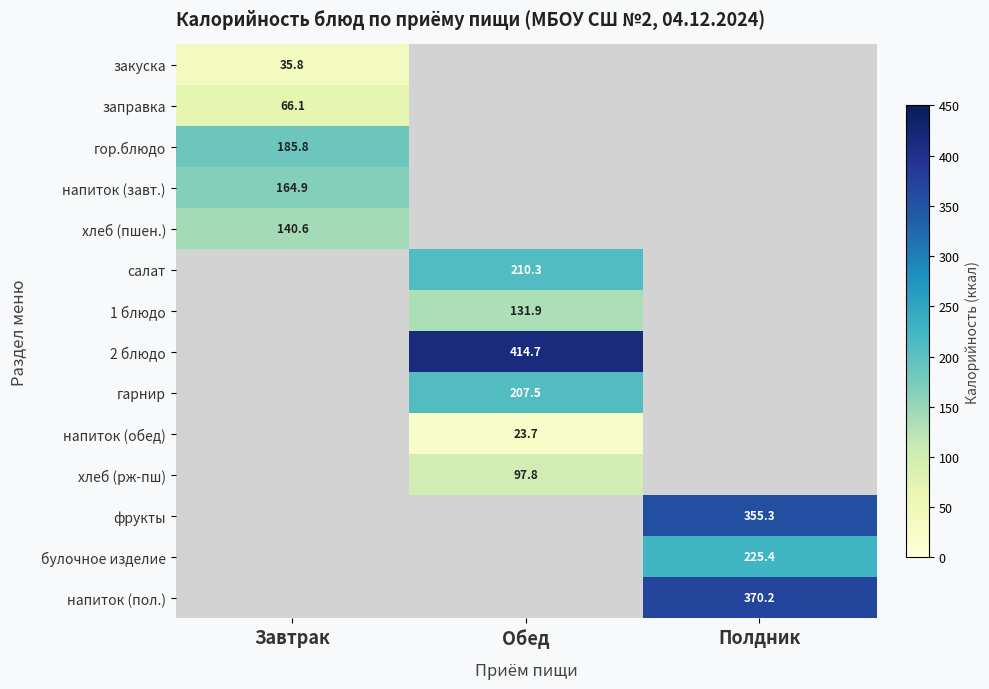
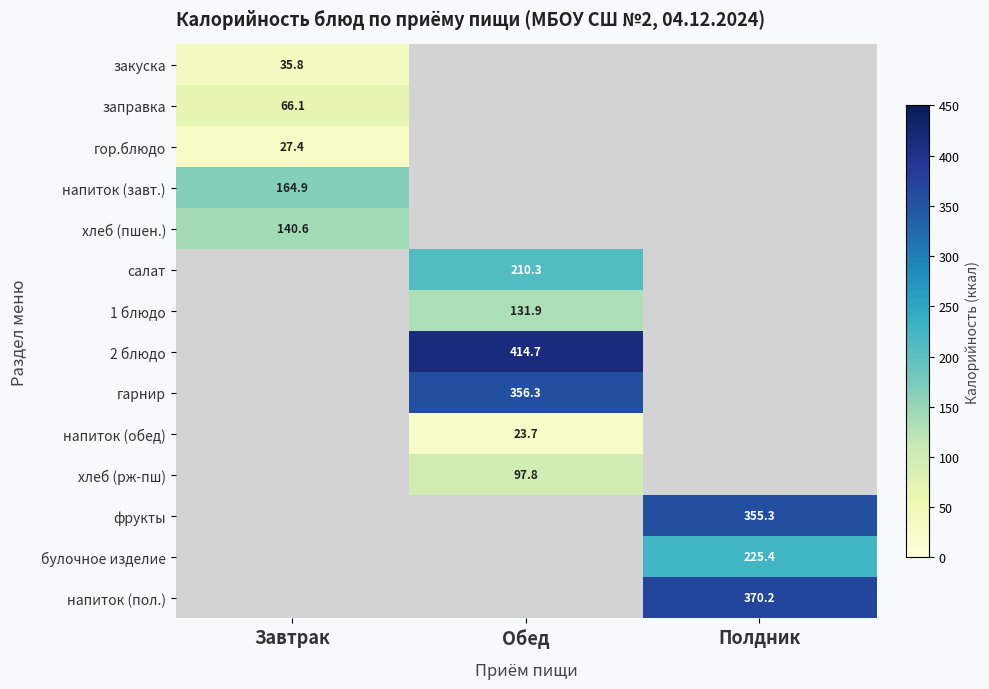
  {
    "закуска": {
      "Завтрак": 35.8
    },
    "заправка": {
      "Завтрак": 66.1
    },
    "гор.блюдо": {
-     "Завтрак": 185.8
+     "Завтрак": 27.4
    },
    "напиток (завт.)": {
      "Завтрак": 164.9
    },
    "хлеб (пшен.)": {
      "Завтрак": 140.6
    },
    "салат": {
      "Обед": 210.3
    },
    "1 блюдо": {
      "Обед": 131.9
    },
    "2 блюдо": {
      "Обед": 414.7
    },
    "гарнир": {
-     "Обед": 207.5
+     "Обед": 356.3
    },
    "напиток (обед)": {
      "Обед": 23.7
    },
    "хлеб (рж-пш)": {
      "Обед": 97.8
    },
    "фрукты": {
      "Полдник": 355.3
    },
    "булочное изделие": {
      "Полдник": 225.4
    },
    "напиток (пол.)": {
      "Полдник": 370.2
    }
  }
